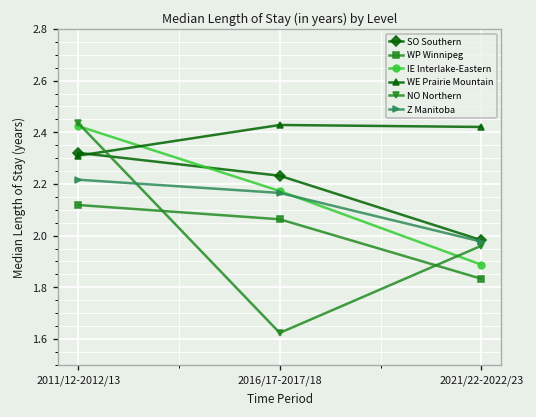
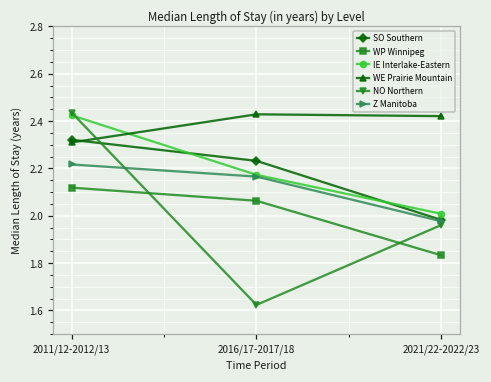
  {
    "IE Interlake-Eastern": {
-     "2021/22-2022/23": 1.89
+     "2021/22-2022/23": 2.01
    }
  }
